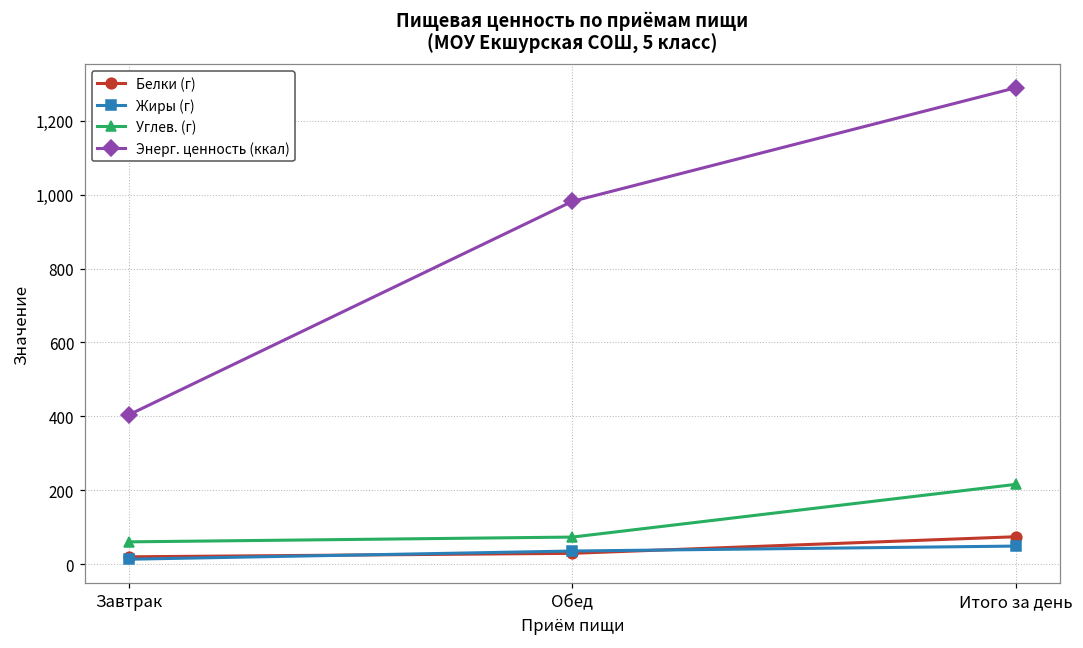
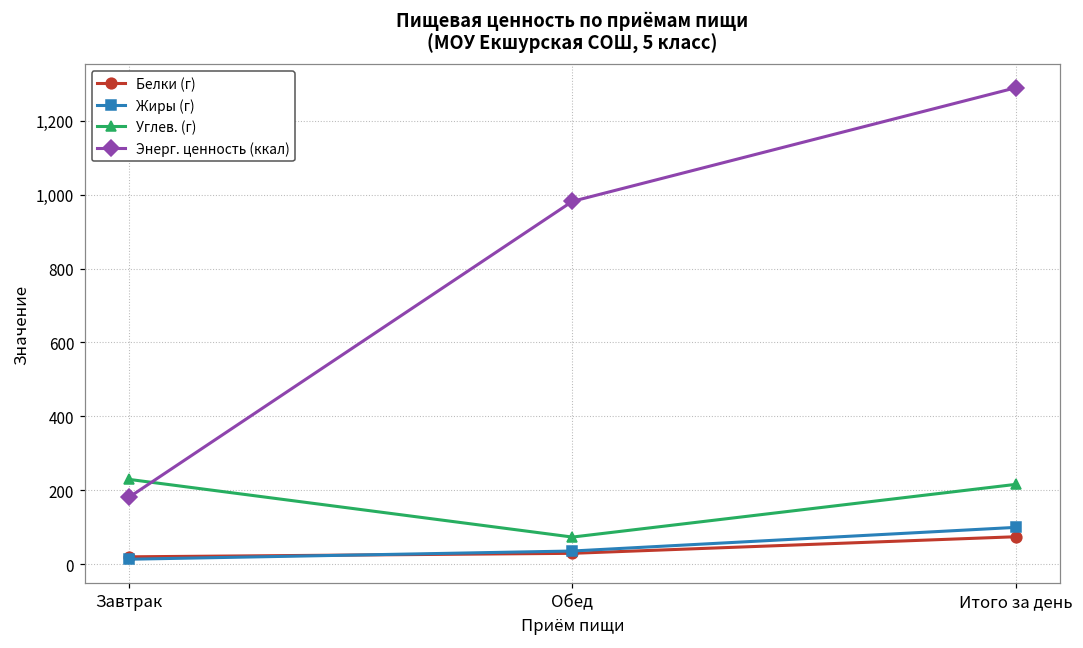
  {
    "Белки (г)": {
      "Итого за день": "70"
    },
    "Жиры (г)": {
-     "Итого за день": "50"
+     "Итого за день": "100"
    },
    "Углев. (г)": {
-     "Завтрак": "60",
+     "Завтрак": "230",
      "Обед": "70",
      "Итого за день": "220"
    },
    "Энерг. ценность (ккал)": {
-     "Завтрак": "400",
+     "Завтрак": "180",
      "Обед": "980",
      "Итого за день": "1,290"
    }
  }
